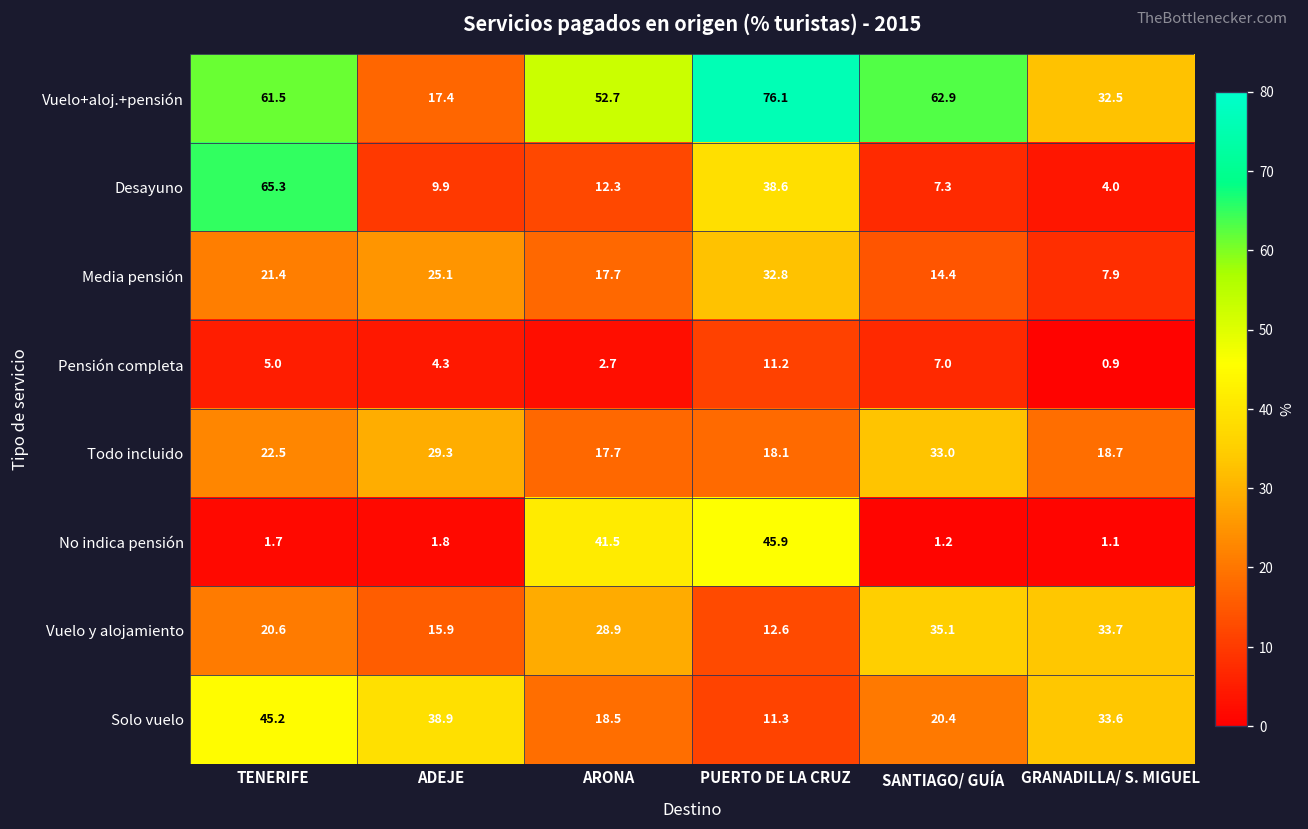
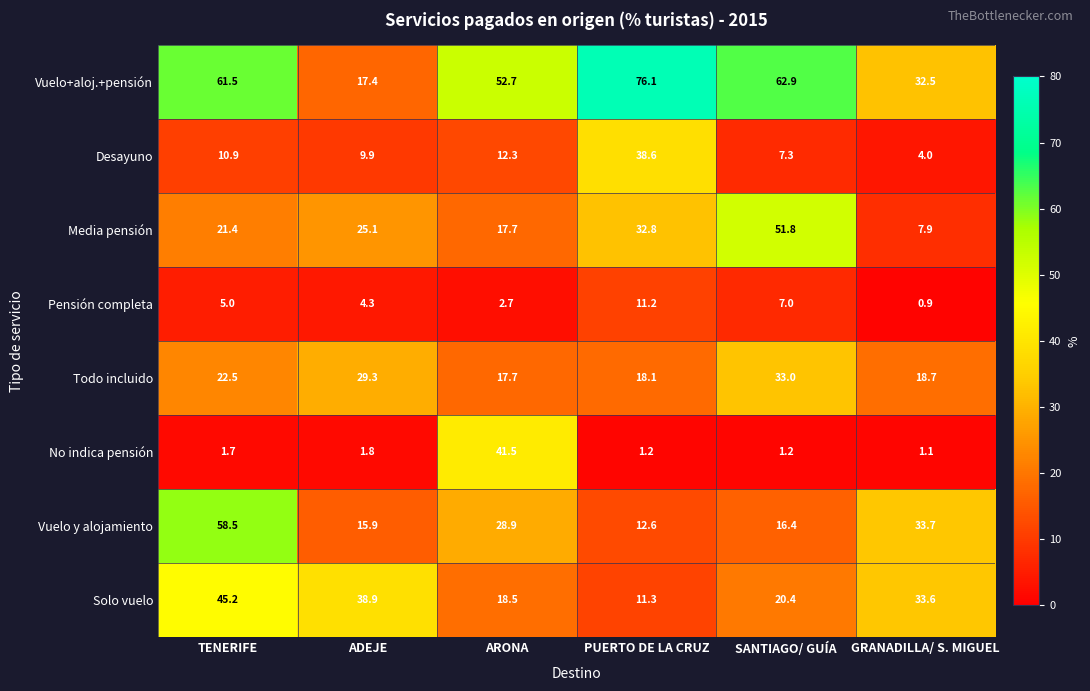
  {
    "Vuelo+aloj.+pensión": {
      "TENERIFE": 61.5,
      "ADEJE": 17.4,
      "ARONA": 52.7,
      "PUERTO DE LA CRUZ": 76.1,
      "SANTIAGO/ GUÍA": 62.9,
      "GRANADILLA/ S. MIGUEL": 32.5
    },
    "Desayuno": {
-     "TENERIFE": 65.3,
+     "TENERIFE": 10.9,
      "ADEJE": 9.9,
      "ARONA": 12.3,
      "PUERTO DE LA CRUZ": 38.6,
      "SANTIAGO/ GUÍA": 7.3,
      "GRANADILLA/ S. MIGUEL": 4.0
    },
    "Media pensión": {
      "TENERIFE": 21.4,
      "ADEJE": 25.1,
      "ARONA": 17.7,
      "PUERTO DE LA CRUZ": 32.8,
-     "SANTIAGO/ GUÍA": 14.4,
+     "SANTIAGO/ GUÍA": 51.8,
      "GRANADILLA/ S. MIGUEL": 7.9
    },
    "Pensión completa": {
      "TENERIFE": 5.0,
      "ADEJE": 4.3,
      "ARONA": 2.7,
      "PUERTO DE LA CRUZ": 11.2,
      "SANTIAGO/ GUÍA": 7.0,
      "GRANADILLA/ S. MIGUEL": 0.9
    },
    "Todo incluido": {
      "TENERIFE": 22.5,
      "ADEJE": 29.3,
      "ARONA": 17.7,
      "PUERTO DE LA CRUZ": 18.1,
      "SANTIAGO/ GUÍA": 33.0,
      "GRANADILLA/ S. MIGUEL": 18.7
    },
    "No indica pensión": {
      "TENERIFE": 1.7,
      "ADEJE": 1.8,
      "ARONA": 41.5,
-     "PUERTO DE LA CRUZ": 45.9,
+     "PUERTO DE LA CRUZ": 1.2,
      "SANTIAGO/ GUÍA": 1.2,
      "GRANADILLA/ S. MIGUEL": 1.1
    },
    "Vuelo y alojamiento": {
-     "TENERIFE": 20.6,
+     "TENERIFE": 58.5,
      "ADEJE": 15.9,
      "ARONA": 28.9,
      "PUERTO DE LA CRUZ": 12.6,
-     "SANTIAGO/ GUÍA": 35.1,
+     "SANTIAGO/ GUÍA": 16.4,
      "GRANADILLA/ S. MIGUEL": 33.7
    },
    "Solo vuelo": {
      "TENERIFE": 45.2,
      "ADEJE": 38.9,
      "ARONA": 18.5,
      "PUERTO DE LA CRUZ": 11.3,
      "SANTIAGO/ GUÍA": 20.4,
      "GRANADILLA/ S. MIGUEL": 33.6
    }
  }
